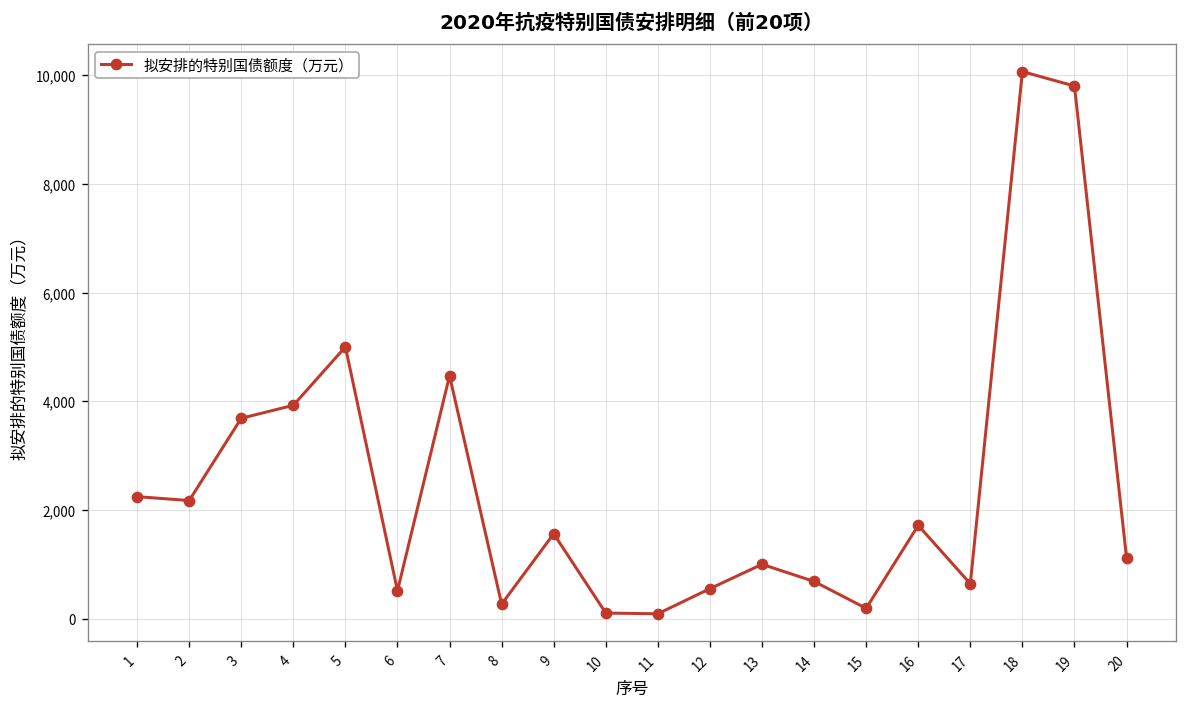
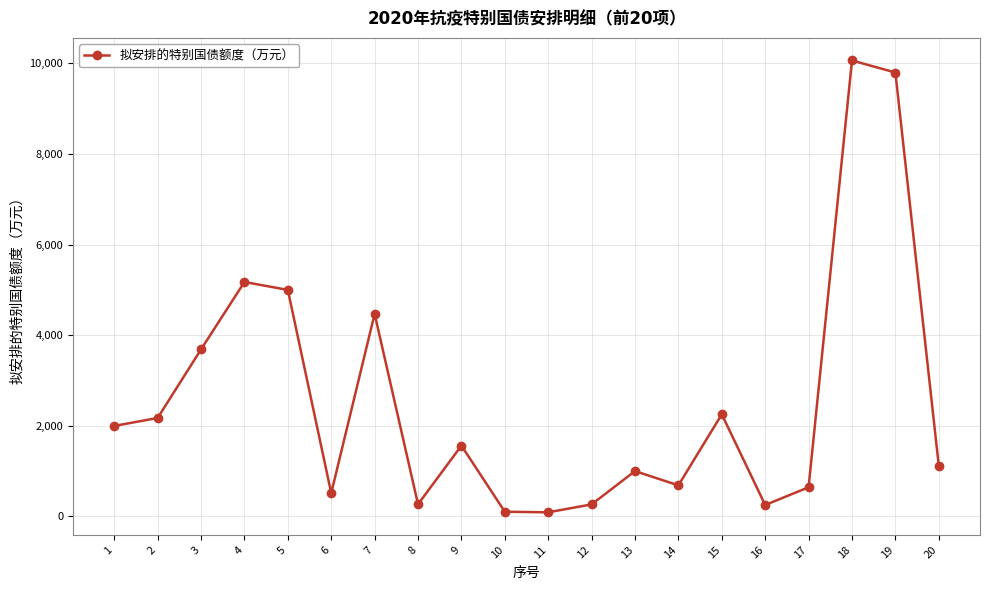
  {
-   "1": "2,200",
+   "1": "2,000",
    "2": "2,200",
    "3": "3,700",
-   "4": "3,900",
+   "4": "5,200",
    "5": "5,000",
    "6": "500",
    "7": "4,500",
    "8": "300",
    "9": "1,600",
    "10": "100",
    "11": "100",
-   "12": "600",
+   "12": "300",
    "13": "1,000",
    "14": "700",
-   "15": "200",
-   "16": "1,700",
+   "15": "2,300",
+   "16": "300",
    "17": "600",
    "18": "10,100",
    "19": "9,800",
    "20": "1,100"
  }
